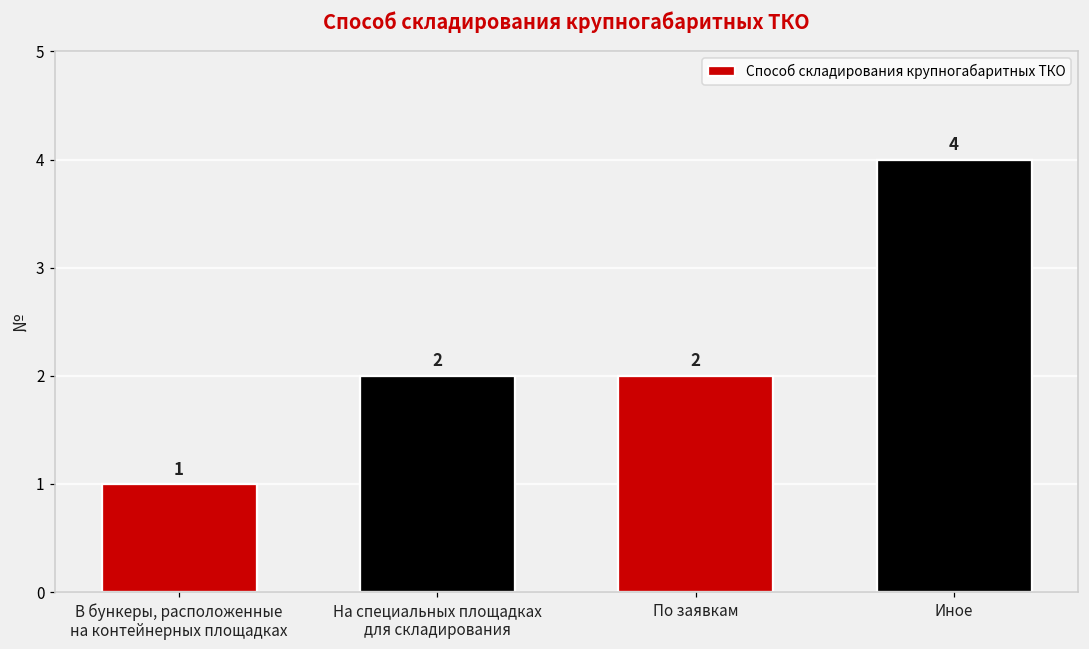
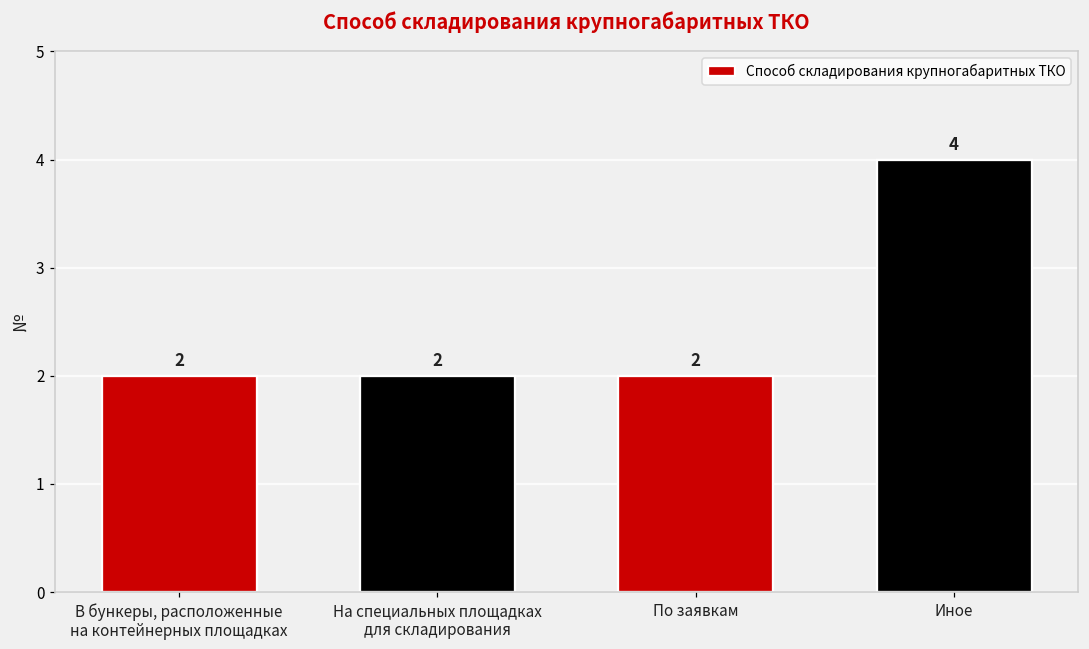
  {
-   "В бункеры, расположенные на контейнерных площадках": 1,
+   "В бункеры, расположенные на контейнерных площадках": 2,
    "На специальных площадках для складирования": 2,
    "По заявкам": 2,
    "Иное": 4
  }
